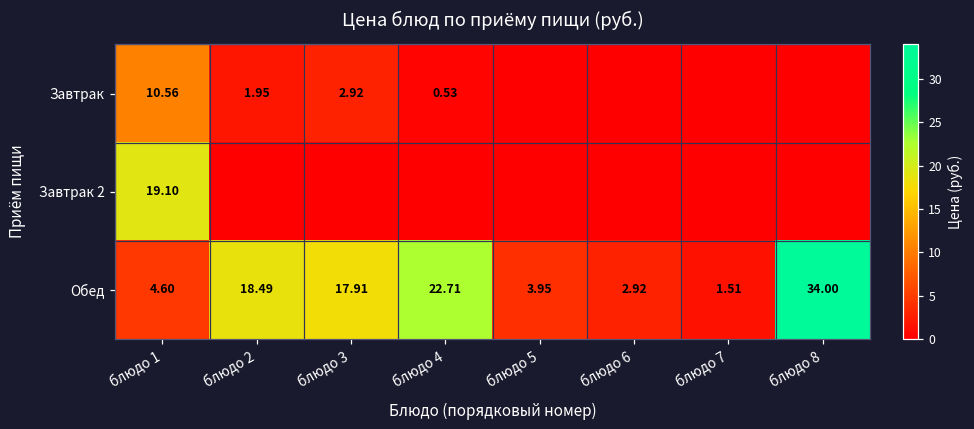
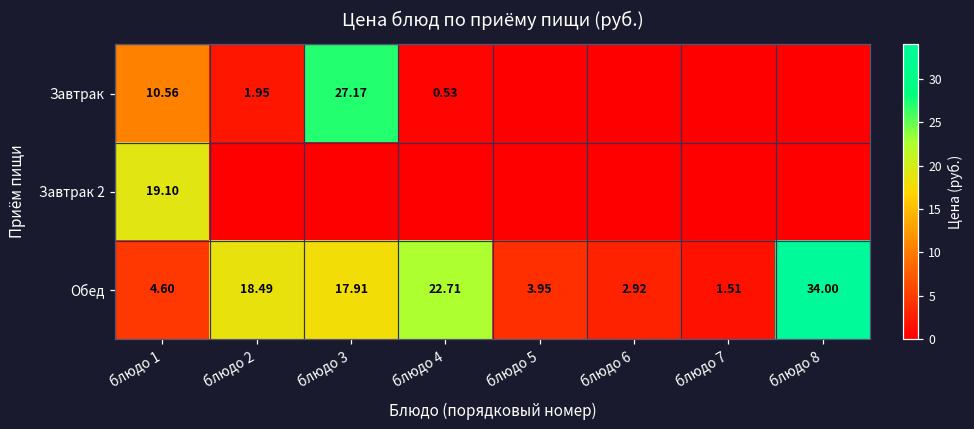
  {
    "Завтрак": {
      "блюдо 1": 10.56,
      "блюдо 2": 1.95,
-     "блюдо 3": 2.92,
+     "блюдо 3": 27.17,
      "блюдо 4": 0.53
    },
    "Завтрак 2": {
      "блюдо 1": 19.10
    },
    "Обед": {
      "блюдо 1": 4.60,
      "блюдо 2": 18.49,
      "блюдо 3": 17.91,
      "блюдо 4": 22.71,
      "блюдо 5": 3.95,
      "блюдо 6": 2.92,
      "блюдо 7": 1.51,
      "блюдо 8": 34.00
    }
  }
